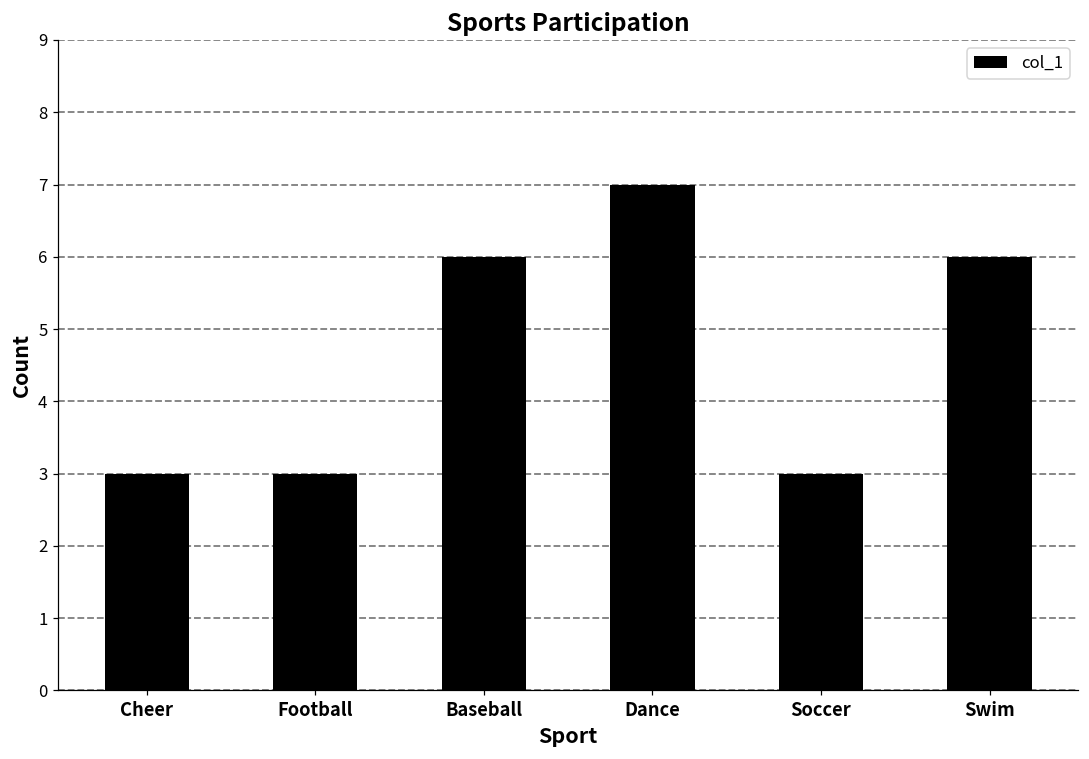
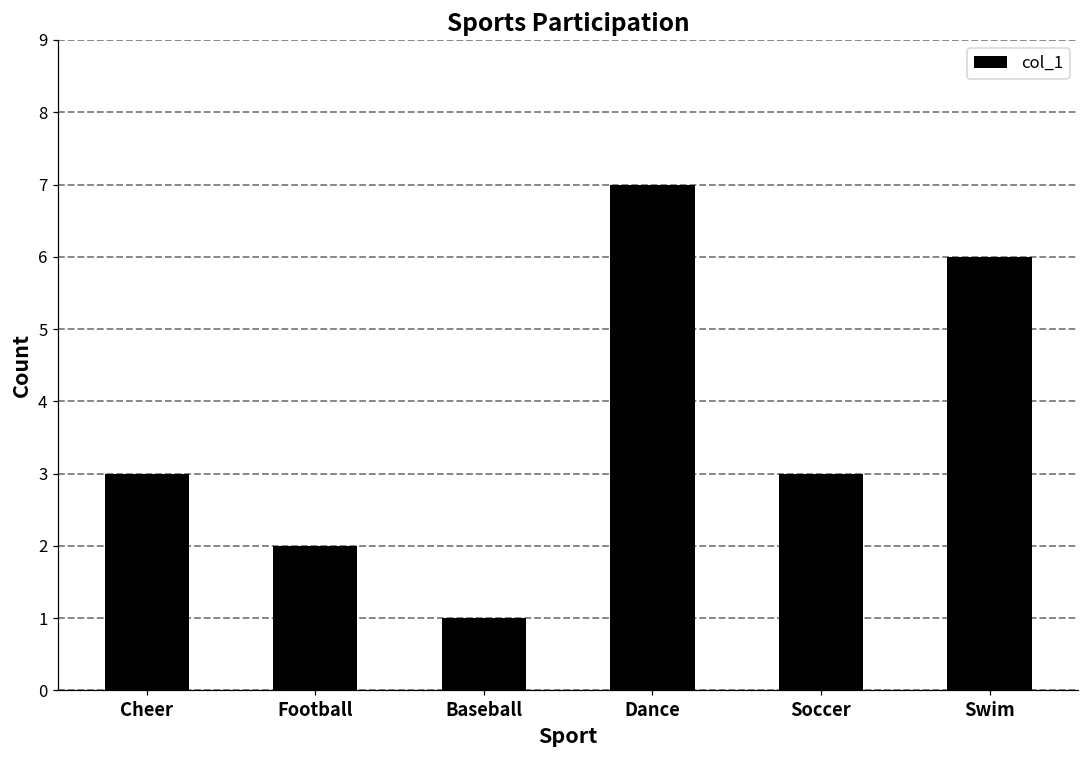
  {
    "Cheer": 3,
-   "Football": 3,
-   "Baseball": 6,
+   "Football": 2,
+   "Baseball": 1,
    "Dance": 7,
    "Soccer": 3,
    "Swim": 6
  }
